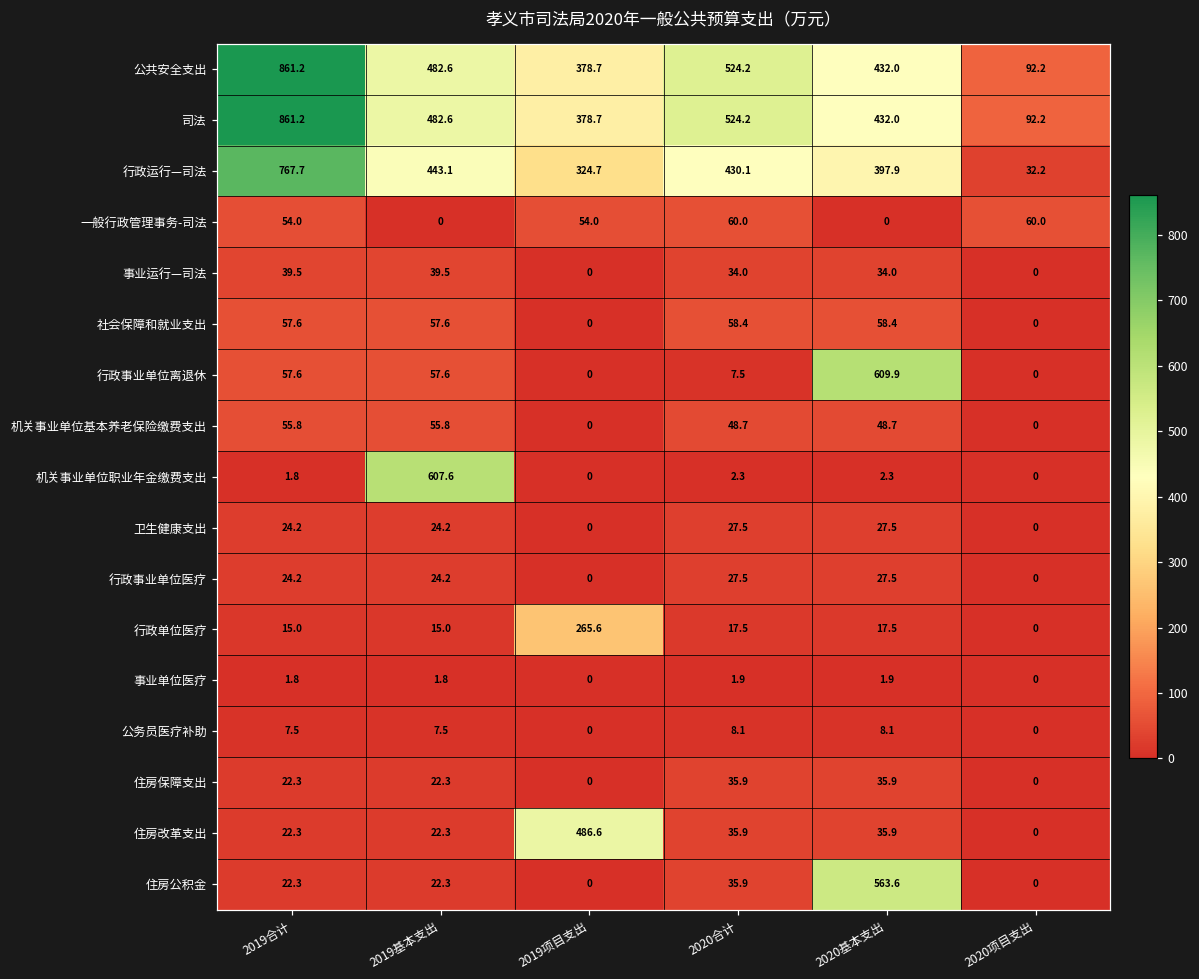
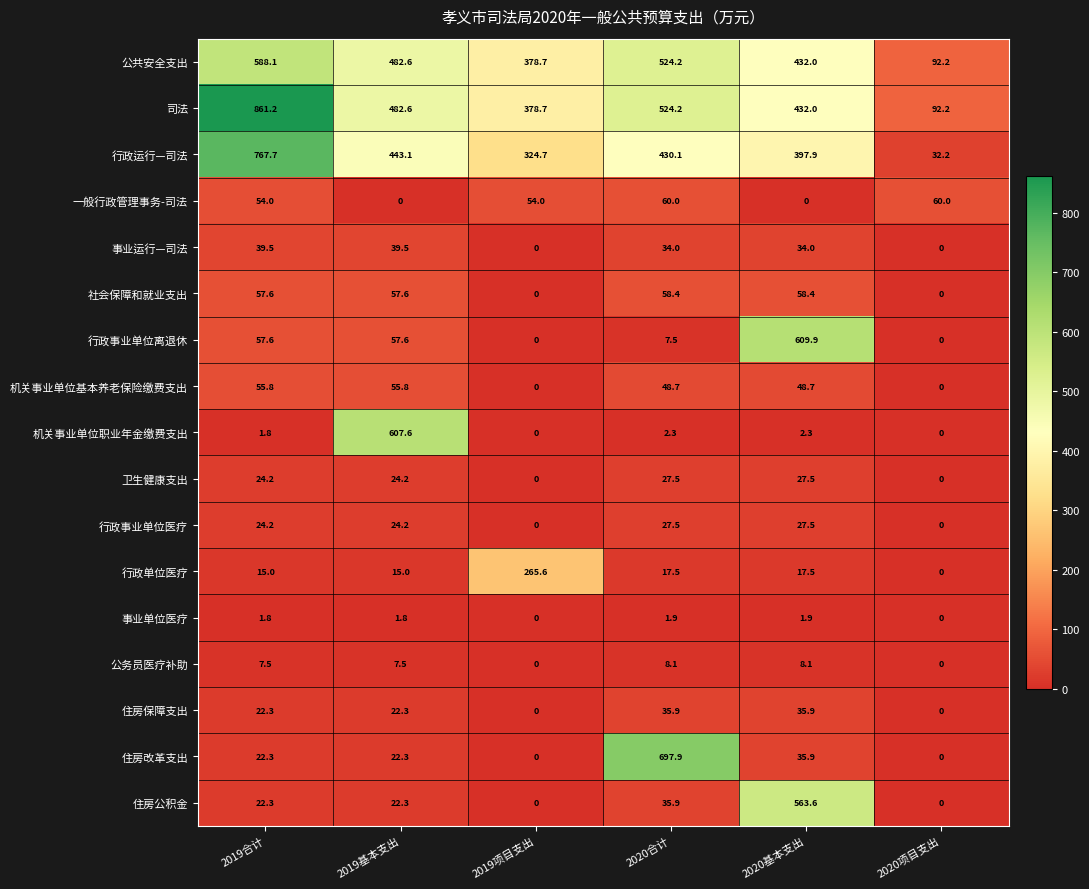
  {
    "公共安全支出": {
-     "2019合计": 861.2,
+     "2019合计": 588.1,
      "2019基本支出": 482.6,
      "2019项目支出": 378.7,
      "2020合计": 524.2,
      "2020基本支出": 432.0,
      "2020项目支出": 92.2
    },
    "司法": {
      "2019合计": 861.2,
      "2019基本支出": 482.6,
      "2019项目支出": 378.7,
      "2020合计": 524.2,
      "2020基本支出": 432.0,
      "2020项目支出": 92.2
    },
    "行政运行—司法": {
      "2019合计": 767.7,
      "2019基本支出": 443.1,
      "2019项目支出": 324.7,
      "2020合计": 430.1,
      "2020基本支出": 397.9,
      "2020项目支出": 32.2
    },
    "一般行政管理事务-司法": {
      "2019合计": 54.0,
      "2019基本支出": 0,
      "2019项目支出": 54.0,
      "2020合计": 60.0,
      "2020基本支出": 0,
      "2020项目支出": 60.0
    },
    "事业运行—司法": {
      "2019合计": 39.5,
      "2019基本支出": 39.5,
      "2019项目支出": 0,
      "2020合计": 34.0,
      "2020基本支出": 34.0,
      "2020项目支出": 0
    },
    "社会保障和就业支出": {
      "2019合计": 57.6,
      "2019基本支出": 57.6,
      "2019项目支出": 0,
      "2020合计": 58.4,
      "2020基本支出": 58.4,
      "2020项目支出": 0
    },
    "行政事业单位离退休": {
      "2019合计": 57.6,
      "2019基本支出": 57.6,
      "2019项目支出": 0,
      "2020合计": 7.5,
      "2020基本支出": 609.9,
      "2020项目支出": 0
    },
    "机关事业单位基本养老保险缴费支出": {
      "2019合计": 55.8,
      "2019基本支出": 55.8,
      "2019项目支出": 0,
      "2020合计": 48.7,
      "2020基本支出": 48.7,
      "2020项目支出": 0
    },
    "机关事业单位职业年金缴费支出": {
      "2019合计": 1.8,
      "2019基本支出": 607.6,
      "2019项目支出": 0,
      "2020合计": 2.3,
      "2020基本支出": 2.3,
      "2020项目支出": 0
    },
    "卫生健康支出": {
      "2019合计": 24.2,
      "2019基本支出": 24.2,
      "2019项目支出": 0,
      "2020合计": 27.5,
      "2020基本支出": 27.5,
      "2020项目支出": 0
    },
    "行政事业单位医疗": {
      "2019合计": 24.2,
      "2019基本支出": 24.2,
      "2019项目支出": 0,
      "2020合计": 27.5,
      "2020基本支出": 27.5,
      "2020项目支出": 0
    },
    "行政单位医疗": {
      "2019合计": 15.0,
      "2019基本支出": 15.0,
      "2019项目支出": 265.6,
      "2020合计": 17.5,
      "2020基本支出": 17.5,
      "2020项目支出": 0
    },
    "事业单位医疗": {
      "2019合计": 1.8,
      "2019基本支出": 1.8,
      "2019项目支出": 0,
      "2020合计": 1.9,
      "2020基本支出": 1.9,
      "2020项目支出": 0
    },
    "公务员医疗补助": {
      "2019合计": 7.5,
      "2019基本支出": 7.5,
      "2019项目支出": 0,
      "2020合计": 8.1,
      "2020基本支出": 8.1,
      "2020项目支出": 0
    },
    "住房保障支出": {
      "2019合计": 22.3,
      "2019基本支出": 22.3,
      "2019项目支出": 0,
      "2020合计": 35.9,
      "2020基本支出": 35.9,
      "2020项目支出": 0
    },
    "住房改革支出": {
      "2019合计": 22.3,
      "2019基本支出": 22.3,
-     "2019项目支出": 486.6,
-     "2020合计": 35.9,
+     "2019项目支出": 0,
+     "2020合计": 697.9,
      "2020基本支出": 35.9,
      "2020项目支出": 0
    },
    "住房公积金": {
      "2019合计": 22.3,
      "2019基本支出": 22.3,
      "2019项目支出": 0,
      "2020合计": 35.9,
      "2020基本支出": 563.6,
      "2020项目支出": 0
    }
  }
